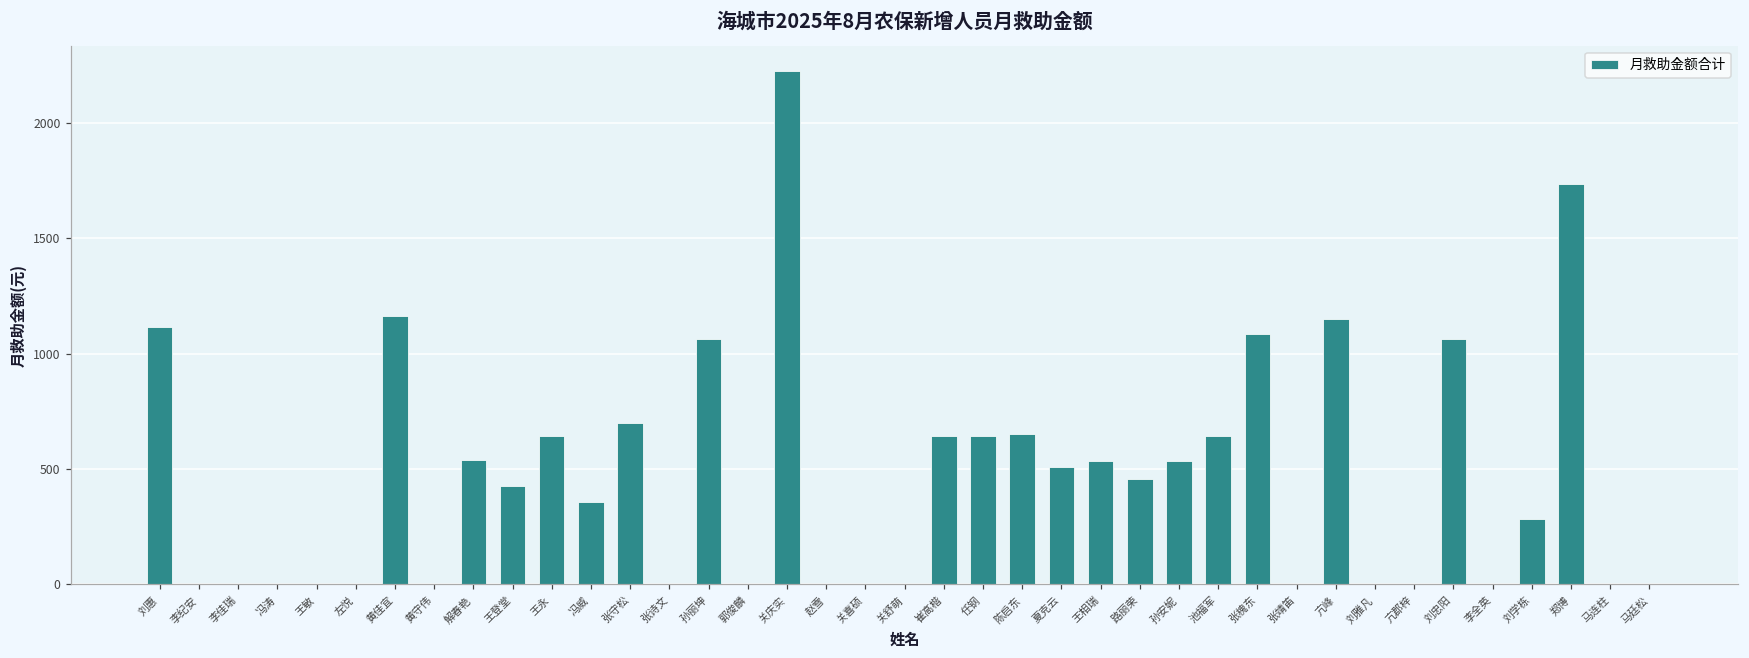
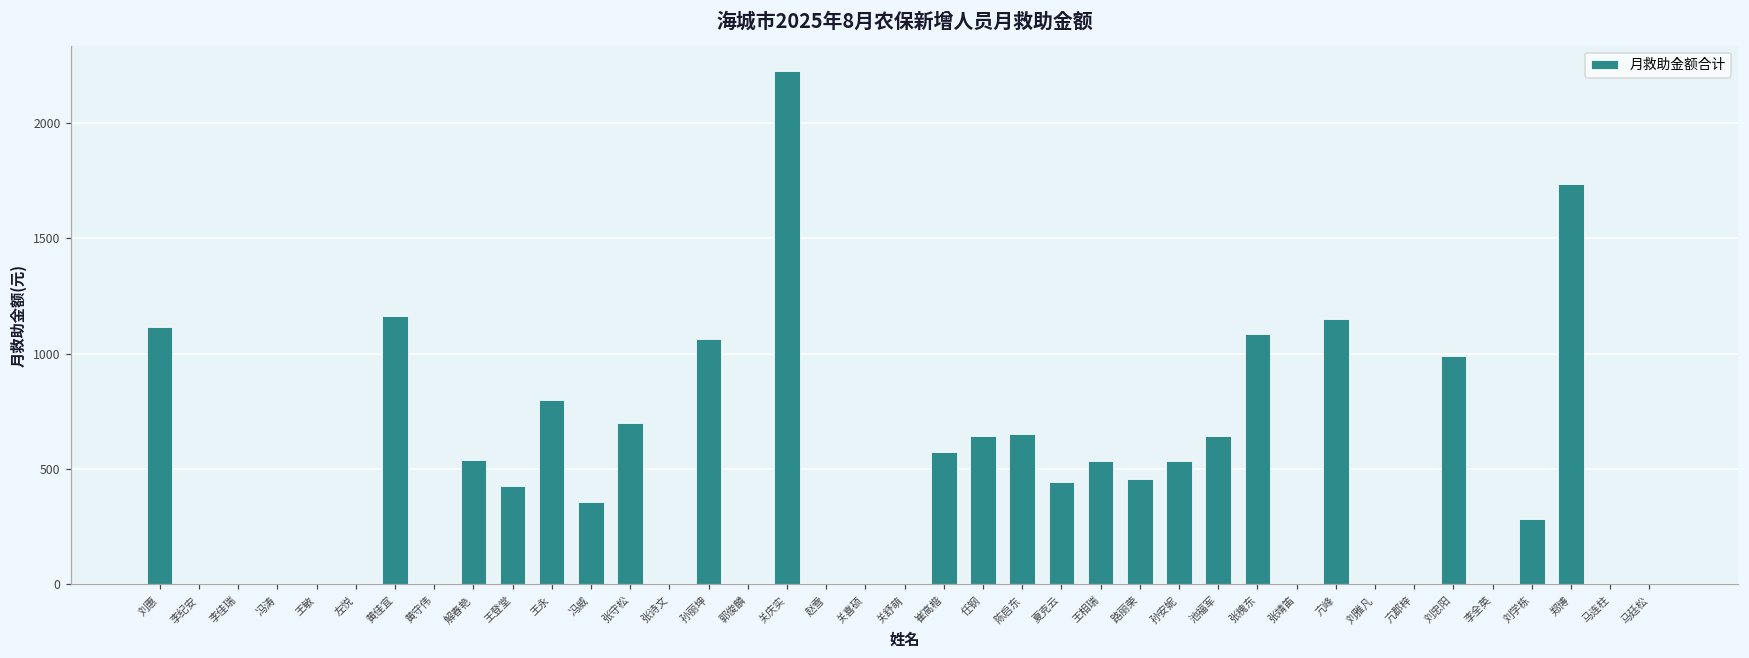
  {
    "刘惠": 1120,
    "李纪安": 0,
    "李佳瑞": 0,
    "冯涛": 0,
    "王敏": 0,
    "左悦": 0,
    "黄佳宜": 1160,
    "黄守伟": 0,
    "解春艳": 540,
    "王登堂": 430,
-   "王永": 640,
+   "王永": 800,
    "冯威": 360,
    "张守松": 700,
    "张诗文": 0,
    "孙丽坤": 1070,
    "郭俊麟": 0,
    "关庆实": 2220,
    "赵雪": 0,
    "关喜硕": 0,
    "关舒萌": 0,
-   "崔高楷": 640,
+   "崔高楷": 580,
    "任钢": 640,
    "陈启东": 650,
-   "夏克云": 510,
+   "夏克云": 440,
    "王相瑞": 530,
    "路丽荣": 460,
    "孙安妮": 530,
    "池福军": 640,
    "张槐东": 1090,
    "张靖笛": 0,
    "亢峰": 1150,
    "刘雅凡": 0,
    "亢郡梓": 0,
-   "刘忠阳": 1060,
+   "刘忠阳": 990,
    "李全英": 0,
    "刘学栋": 280,
    "郑博": 1740,
    "马连柱": 0,
    "马廷松": 0
  }
